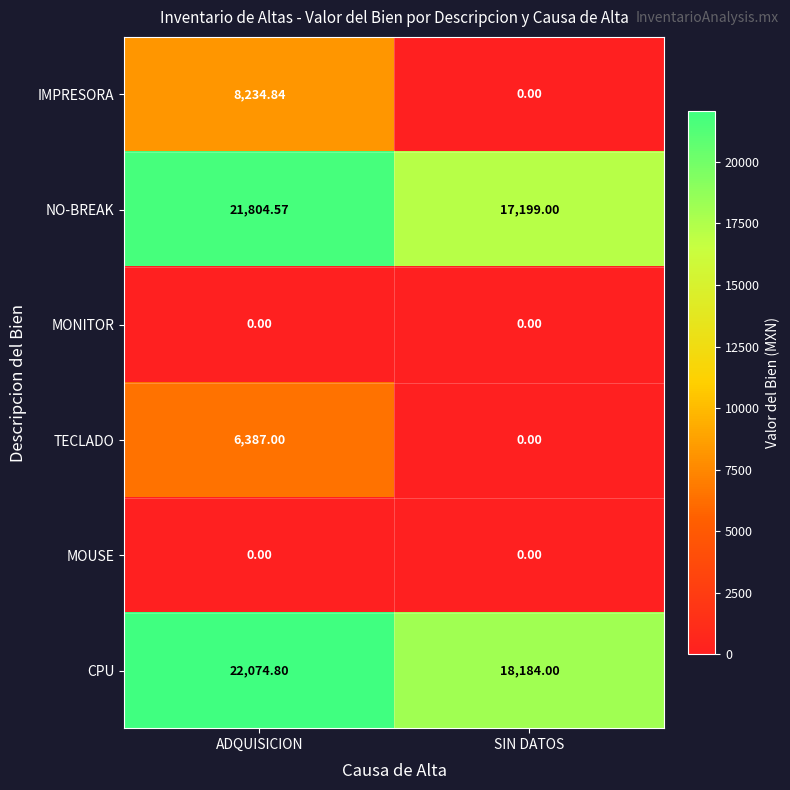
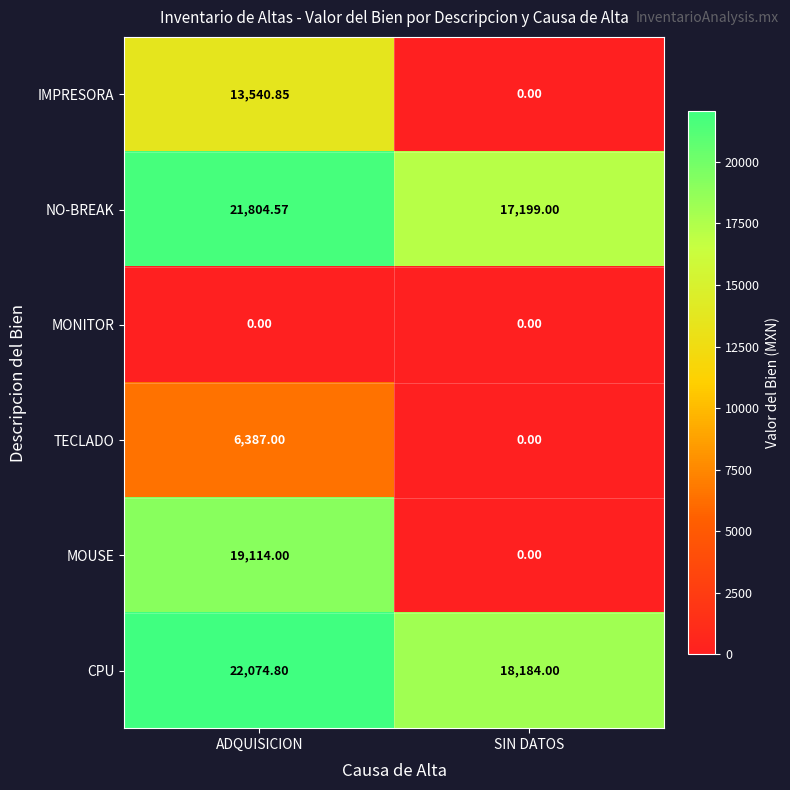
  {
    "IMPRESORA": {
-     "ADQUISICION": "8,234.84",
+     "ADQUISICION": "13,540.85",
      "SIN DATOS": "0.00"
    },
    "NO-BREAK": {
      "ADQUISICION": "21,804.57",
      "SIN DATOS": "17,199.00"
    },
    "MONITOR": {
      "ADQUISICION": "0.00",
      "SIN DATOS": "0.00"
    },
    "TECLADO": {
      "ADQUISICION": "6,387.00",
      "SIN DATOS": "0.00"
    },
    "MOUSE": {
-     "ADQUISICION": "0.00",
+     "ADQUISICION": "19,114.00",
      "SIN DATOS": "0.00"
    },
    "CPU": {
      "ADQUISICION": "22,074.80",
      "SIN DATOS": "18,184.00"
    }
  }
